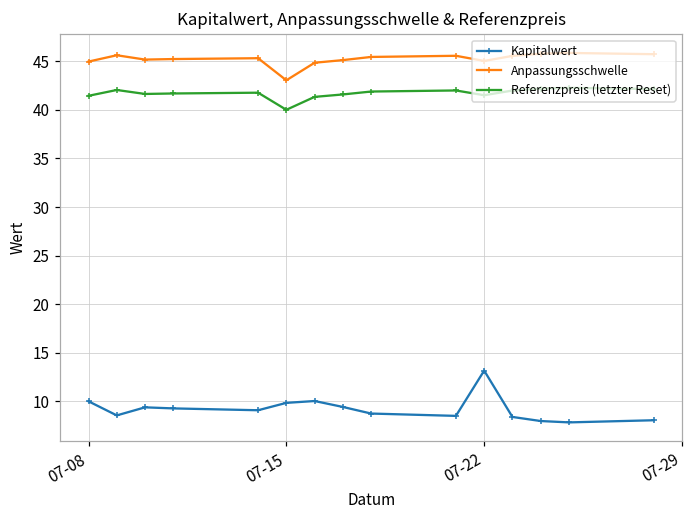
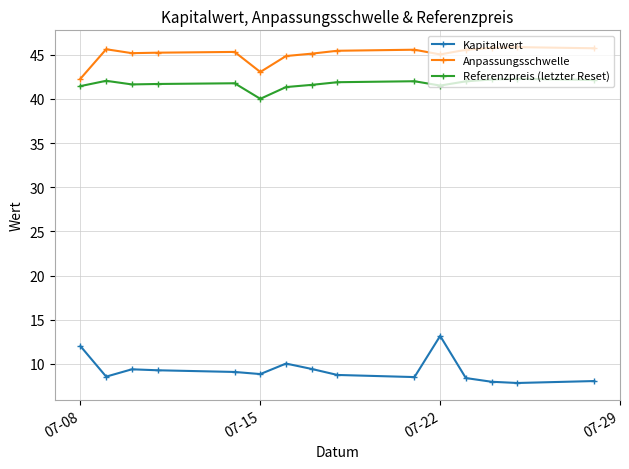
  {
    "Kapitalwert": {
-     "07-08": 10,
-     "07-15": 10,
+     "07-08": 12,
+     "07-15": 9,
      "07-22": 13
    },
    "Anpassungsschwelle": {
-     "07-08": 45,
+     "07-08": 42,
      "07-15": 43
    },
    "Referenzpreis (letzter Reset)": {
      "07-08": 41,
      "07-15": 40
    }
  }
